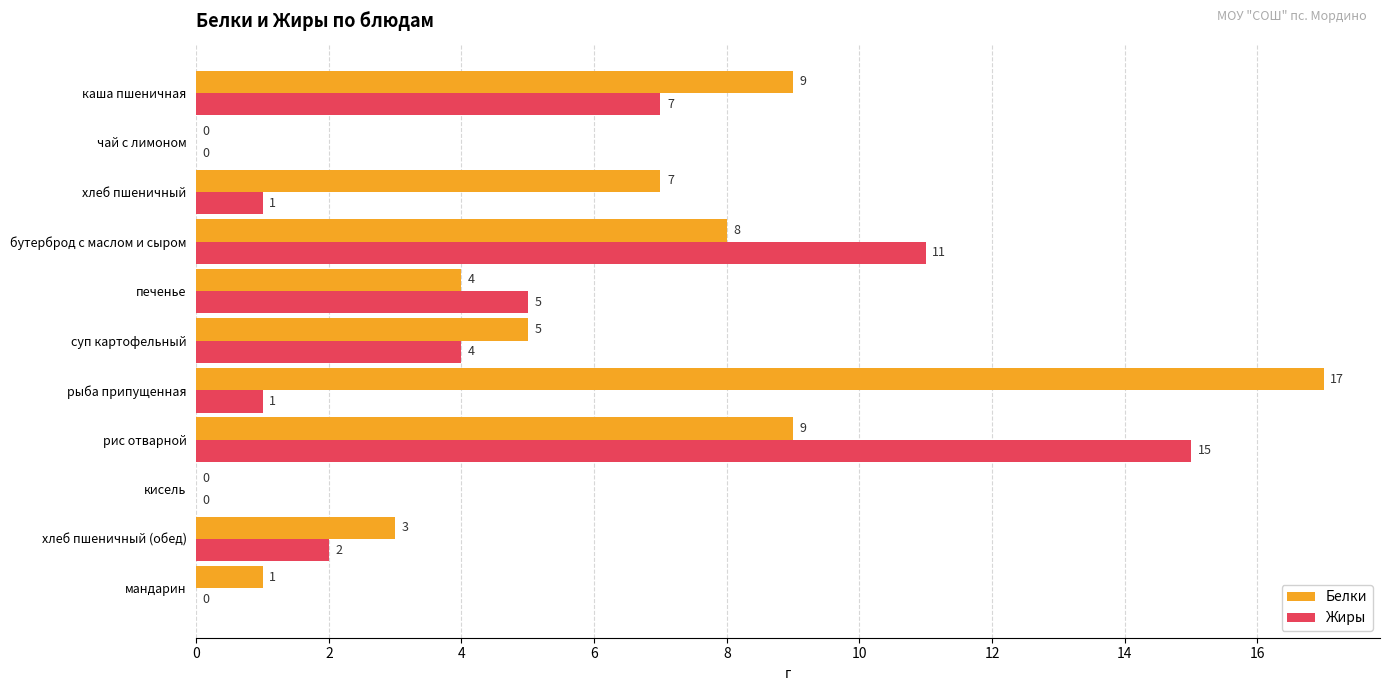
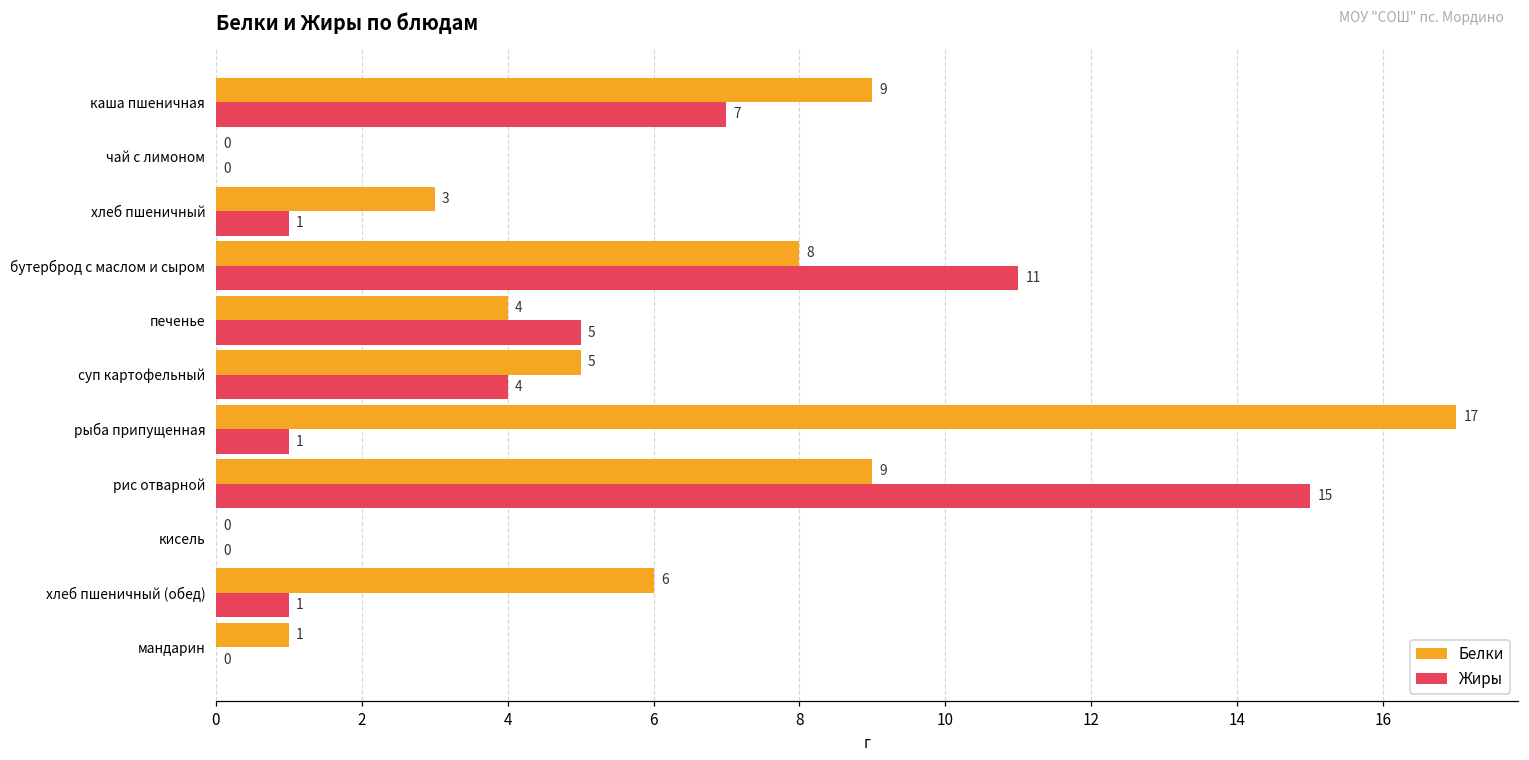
  {
    "Белки": {
      "каша пшеничная": 9,
      "чай с лимоном": 0,
-     "хлеб пшеничный": 7,
+     "хлеб пшеничный": 3,
      "бутерброд с маслом и сыром": 8,
      "печенье": 4,
      "суп картофельный": 5,
      "рыба припущенная": 17,
      "рис отварной": 9,
      "кисель": 0,
-     "хлеб пшеничный (обед)": 3,
+     "хлеб пшеничный (обед)": 6,
      "мандарин": 1
    },
    "Жиры": {
      "каша пшеничная": 7,
      "чай с лимоном": 0,
      "хлеб пшеничный": 1,
      "бутерброд с маслом и сыром": 11,
      "печенье": 5,
      "суп картофельный": 4,
      "рыба припущенная": 1,
      "рис отварной": 15,
      "кисель": 0,
-     "хлеб пшеничный (обед)": 2,
+     "хлеб пшеничный (обед)": 1,
      "мандарин": 0
    }
  }
